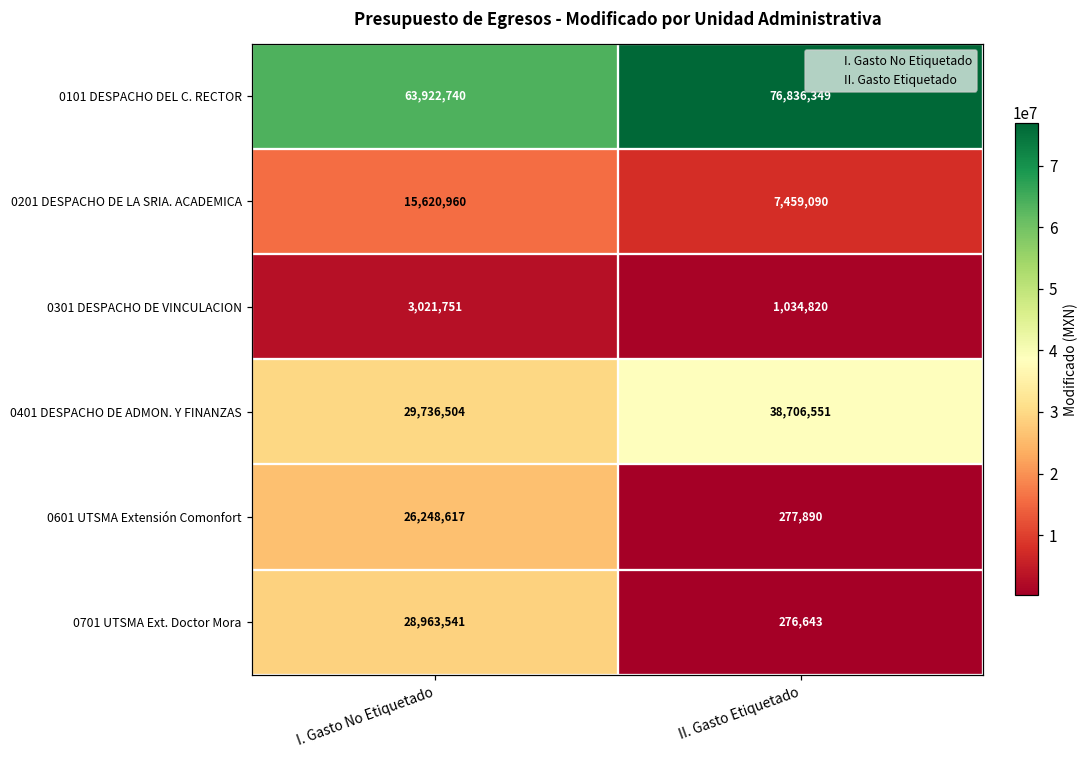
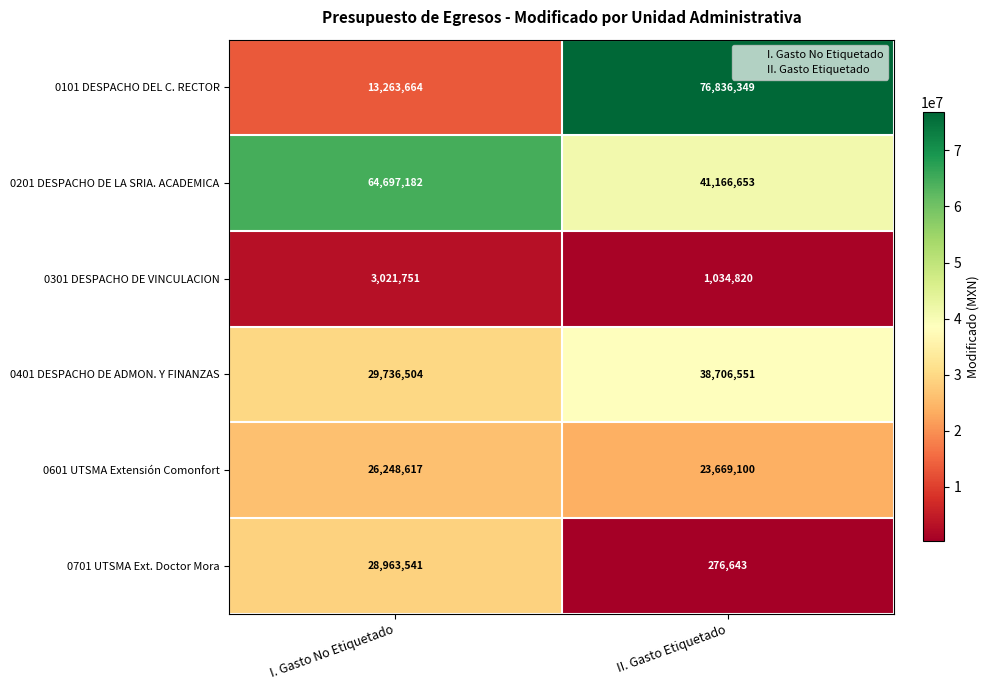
  {
    "0101 DESPACHO DEL C. RECTOR": {
-     "I. Gasto No Etiquetado": "63,922,740",
+     "I. Gasto No Etiquetado": "13,263,664",
      "II. Gasto Etiquetado": "76,836,349"
    },
    "0201 DESPACHO DE LA SRIA. ACADEMICA": {
-     "I. Gasto No Etiquetado": "15,620,960",
-     "II. Gasto Etiquetado": "7,459,090"
+     "I. Gasto No Etiquetado": "64,697,182",
+     "II. Gasto Etiquetado": "41,166,653"
    },
    "0301 DESPACHO DE VINCULACION": {
      "I. Gasto No Etiquetado": "3,021,751",
      "II. Gasto Etiquetado": "1,034,820"
    },
    "0401 DESPACHO DE ADMON. Y FINANZAS": {
      "I. Gasto No Etiquetado": "29,736,504",
      "II. Gasto Etiquetado": "38,706,551"
    },
    "0601 UTSMA Extensión Comonfort": {
      "I. Gasto No Etiquetado": "26,248,617",
-     "II. Gasto Etiquetado": "277,890"
+     "II. Gasto Etiquetado": "23,669,100"
    },
    "0701 UTSMA Ext. Doctor Mora": {
      "I. Gasto No Etiquetado": "28,963,541",
      "II. Gasto Etiquetado": "276,643"
    }
  }
